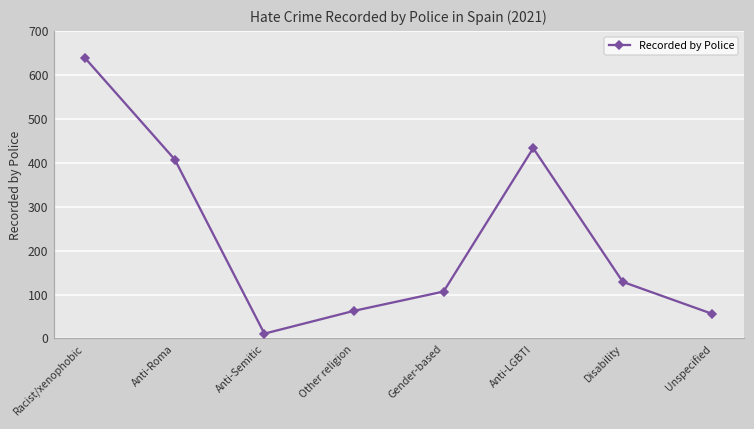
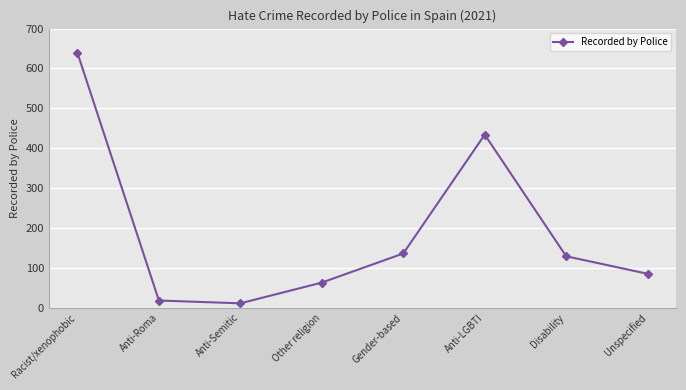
  {
    "Racist/xenophobic": 640,
-   "Anti-Roma": 410,
+   "Anti-Roma": 20,
    "Anti-Semitic": 10,
    "Other religion": 60,
-   "Gender-based": 110,
+   "Gender-based": 140,
    "Anti-LGBTI": 430,
    "Disability": 130,
-   "Unspecified": 60
+   "Unspecified": 90
  }
